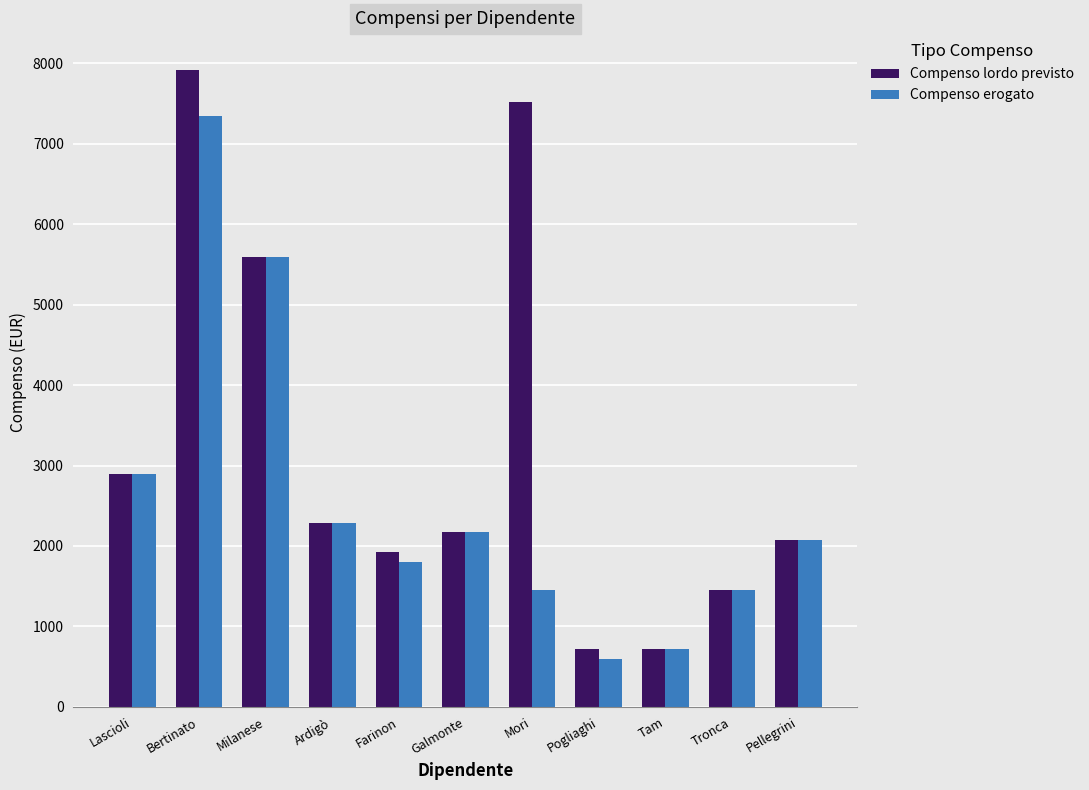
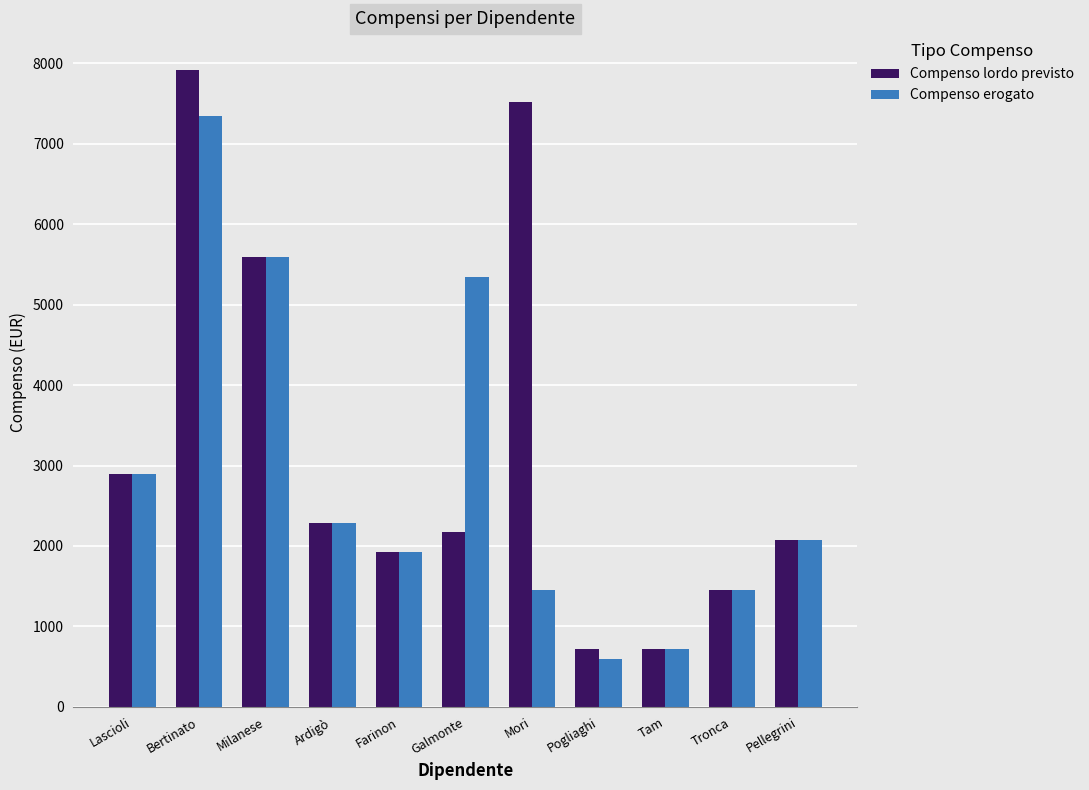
  {
    "Compenso lordo previsto": {
      "Lascioli": 2900,
      "Bertinato": 7900,
      "Milanese": 5600,
      "Ardigò": 2300,
      "Farinon": 1900,
      "Galmonte": 2200,
      "Mori": 7500,
      "Pogliaghi": 700,
      "Tam": 700,
      "Tronca": 1400,
      "Pellegrini": 2100
    },
    "Compenso erogato": {
      "Lascioli": 2900,
      "Bertinato": 7300,
      "Milanese": 5600,
      "Ardigò": 2300,
-     "Farinon": 1800,
-     "Galmonte": 2200,
+     "Farinon": 1900,
+     "Galmonte": 5400,
      "Mori": 1400,
      "Pogliaghi": 600,
      "Tam": 700,
      "Tronca": 1400,
      "Pellegrini": 2100
    }
  }
